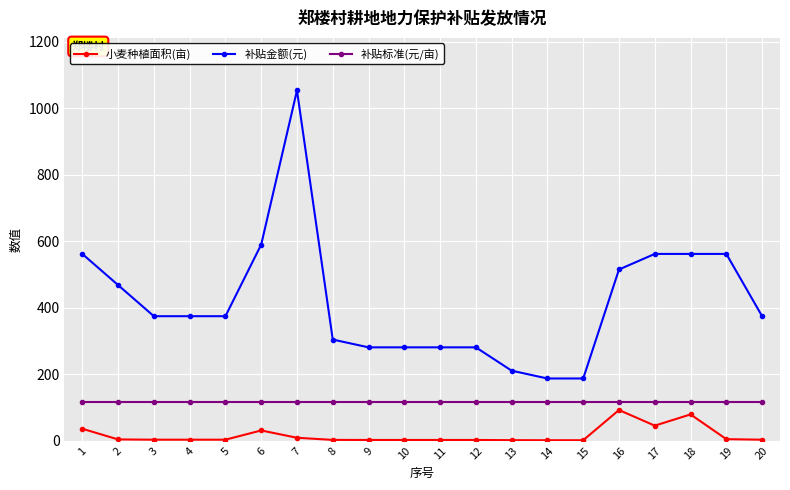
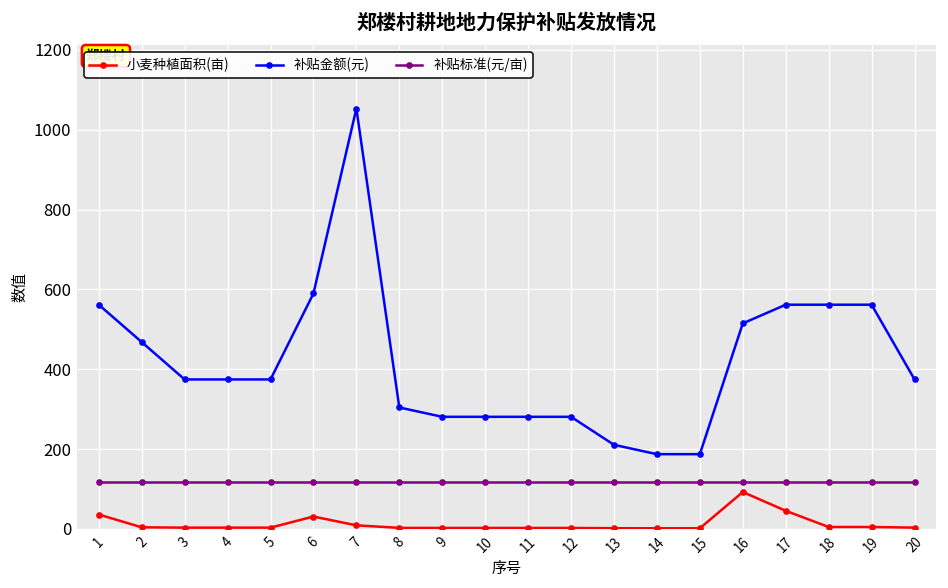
  {
    "小麦种植面积(亩)": {
      "1": 40,
      "2": 0,
      "3": 0,
      "4": 0,
      "5": 0,
      "6": 30,
      "7": 10,
      "8": 0,
      "9": 0,
      "10": 0,
      "11": 0,
      "12": 0,
      "13": 0,
      "14": 0,
      "15": 0,
      "16": 90,
      "17": 50,
-     "18": 80,
+     "18": 0,
      "19": 0,
      "20": 0
    },
    "补贴金额(元)": {
      "1": 560,
      "2": 470,
      "3": 370,
      "4": 370,
      "5": 370,
      "6": 590,
      "7": 1050,
      "8": 300,
      "9": 280,
      "10": 280,
      "11": 280,
      "12": 280,
      "13": 210,
      "14": 190,
      "15": 190,
      "16": 510,
      "17": 560,
      "18": 560,
      "19": 560,
      "20": 370
    },
    "补贴标准(元/亩)": {
      "1": 120,
      "2": 120,
      "3": 120,
      "4": 120,
      "5": 120,
      "6": 120,
      "7": 120,
      "8": 120,
      "9": 120,
      "10": 120,
      "11": 120,
      "12": 120,
      "13": 120,
      "14": 120,
      "15": 120,
      "16": 120,
      "17": 120,
      "18": 120,
      "19": 120,
      "20": 120
    }
  }
